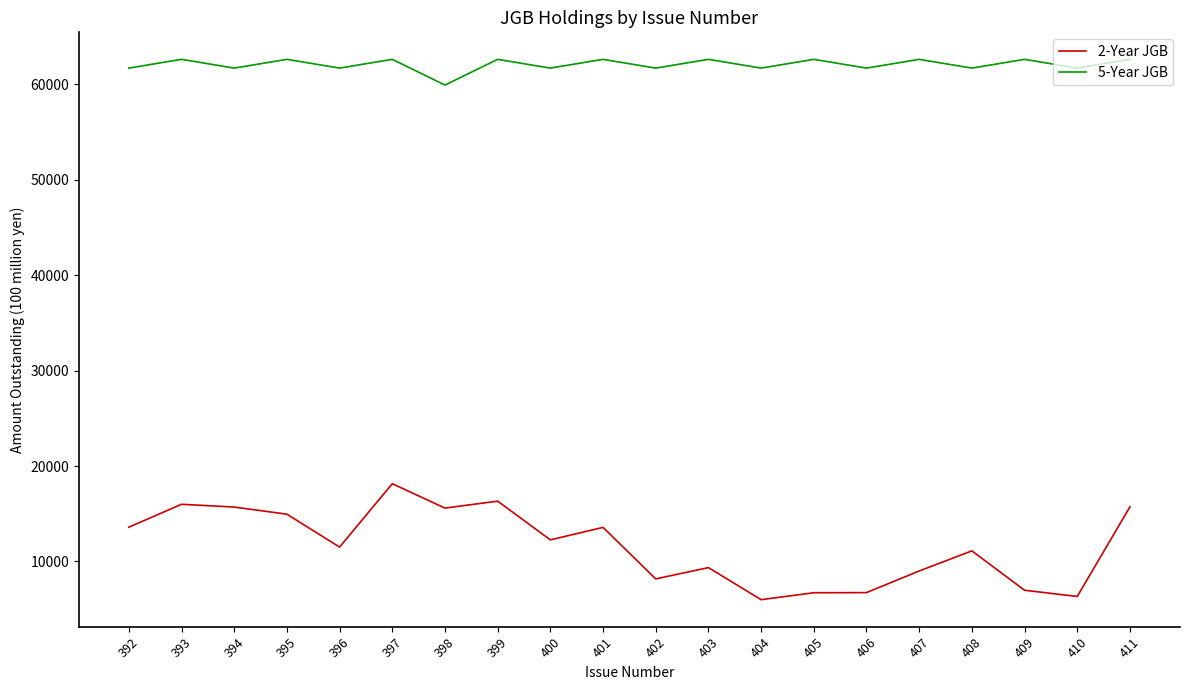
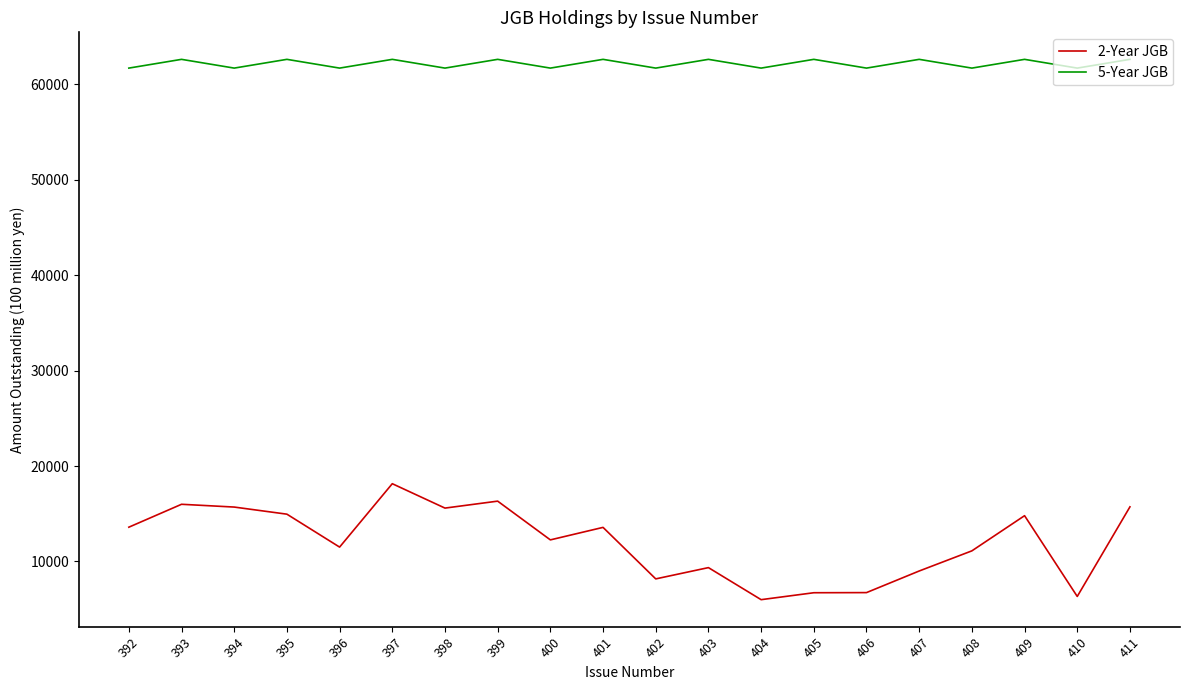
  {
    "2-Year JGB": {
      "392": 14000,
      "393": 16000,
      "394": 16000,
      "395": 15000,
      "396": 12000,
      "397": 18000,
      "398": 16000,
      "399": 16000,
      "400": 12000,
      "401": 14000,
      "402": 8000,
      "403": 9000,
      "404": 6000,
      "405": 7000,
      "406": 7000,
      "407": 9000,
      "408": 11000,
-     "409": 7000,
+     "409": 15000,
      "410": 6000,
      "411": 16000
    },
    "5-Year JGB": {
      "392": 62000,
      "393": 63000,
      "394": 62000,
      "395": 63000,
      "396": 62000,
      "397": 63000,
-     "398": 60000,
+     "398": 62000,
      "399": 63000,
      "400": 62000,
      "401": 63000,
      "402": 62000,
      "403": 63000,
      "404": 62000,
      "405": 63000,
      "406": 62000,
      "407": 63000,
      "408": 62000,
      "409": 63000
    }
  }
